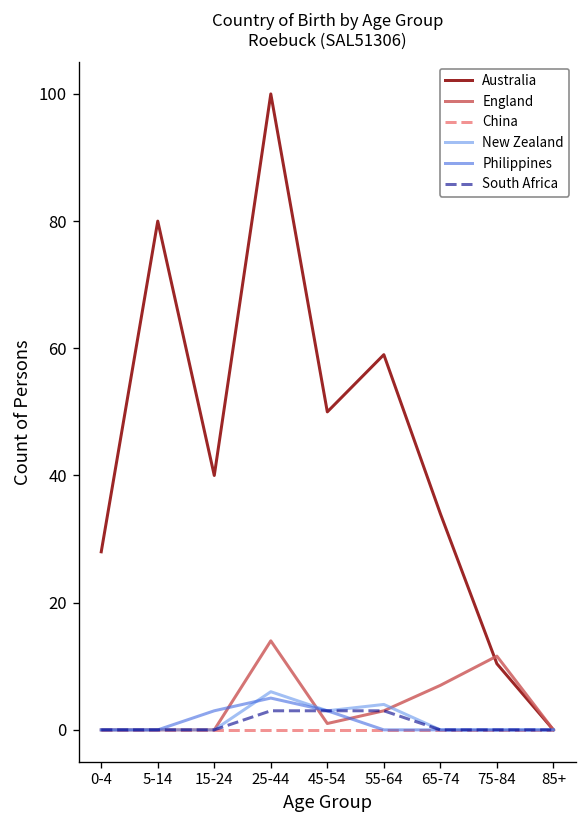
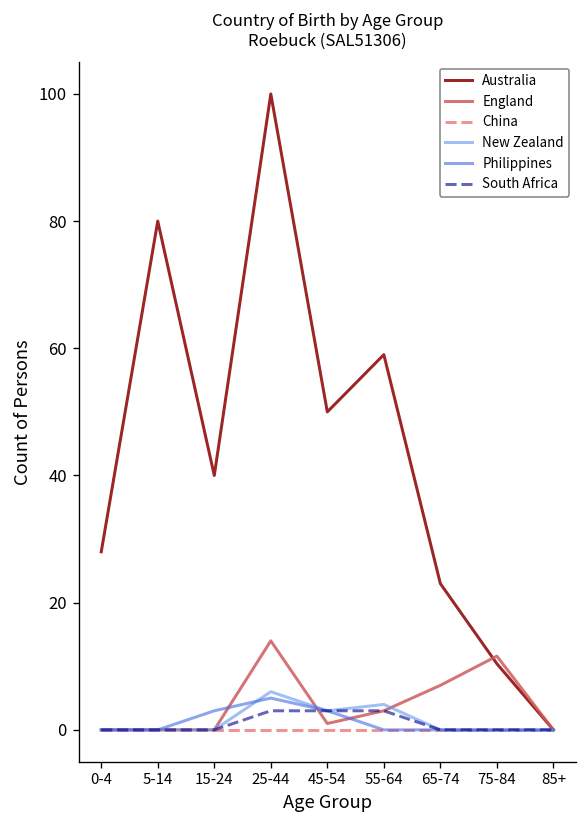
  {
    "Australia": {
      "0-4": 28,
      "5-14": 80,
      "15-24": 40,
      "25-44": 100,
      "45-54": 50,
      "55-64": 59,
-     "65-74": 34,
+     "65-74": 23,
      "75-84": 10
    },
    "England": {
      "25-44": 14,
      "45-54": 1,
      "65-74": 7,
      "75-84": 12
    },
    "China": {
      "25-44": 0,
      "45-54": 0
    },
    "South Africa": {
      "25-44": 3
    }
  }
